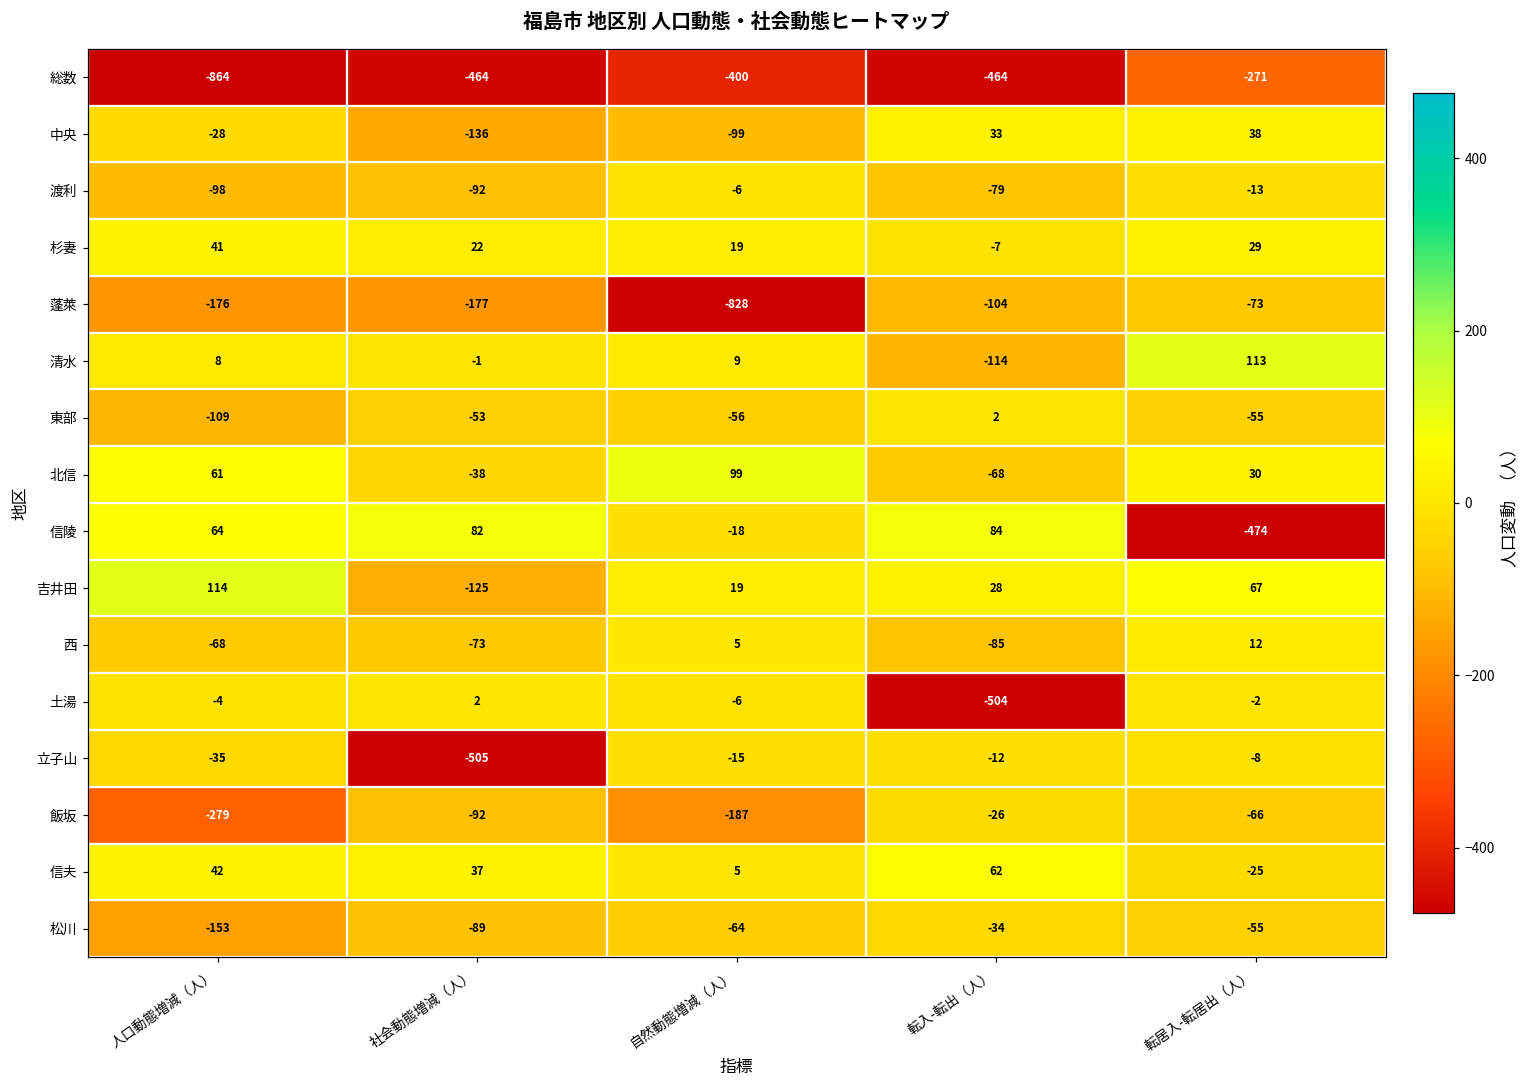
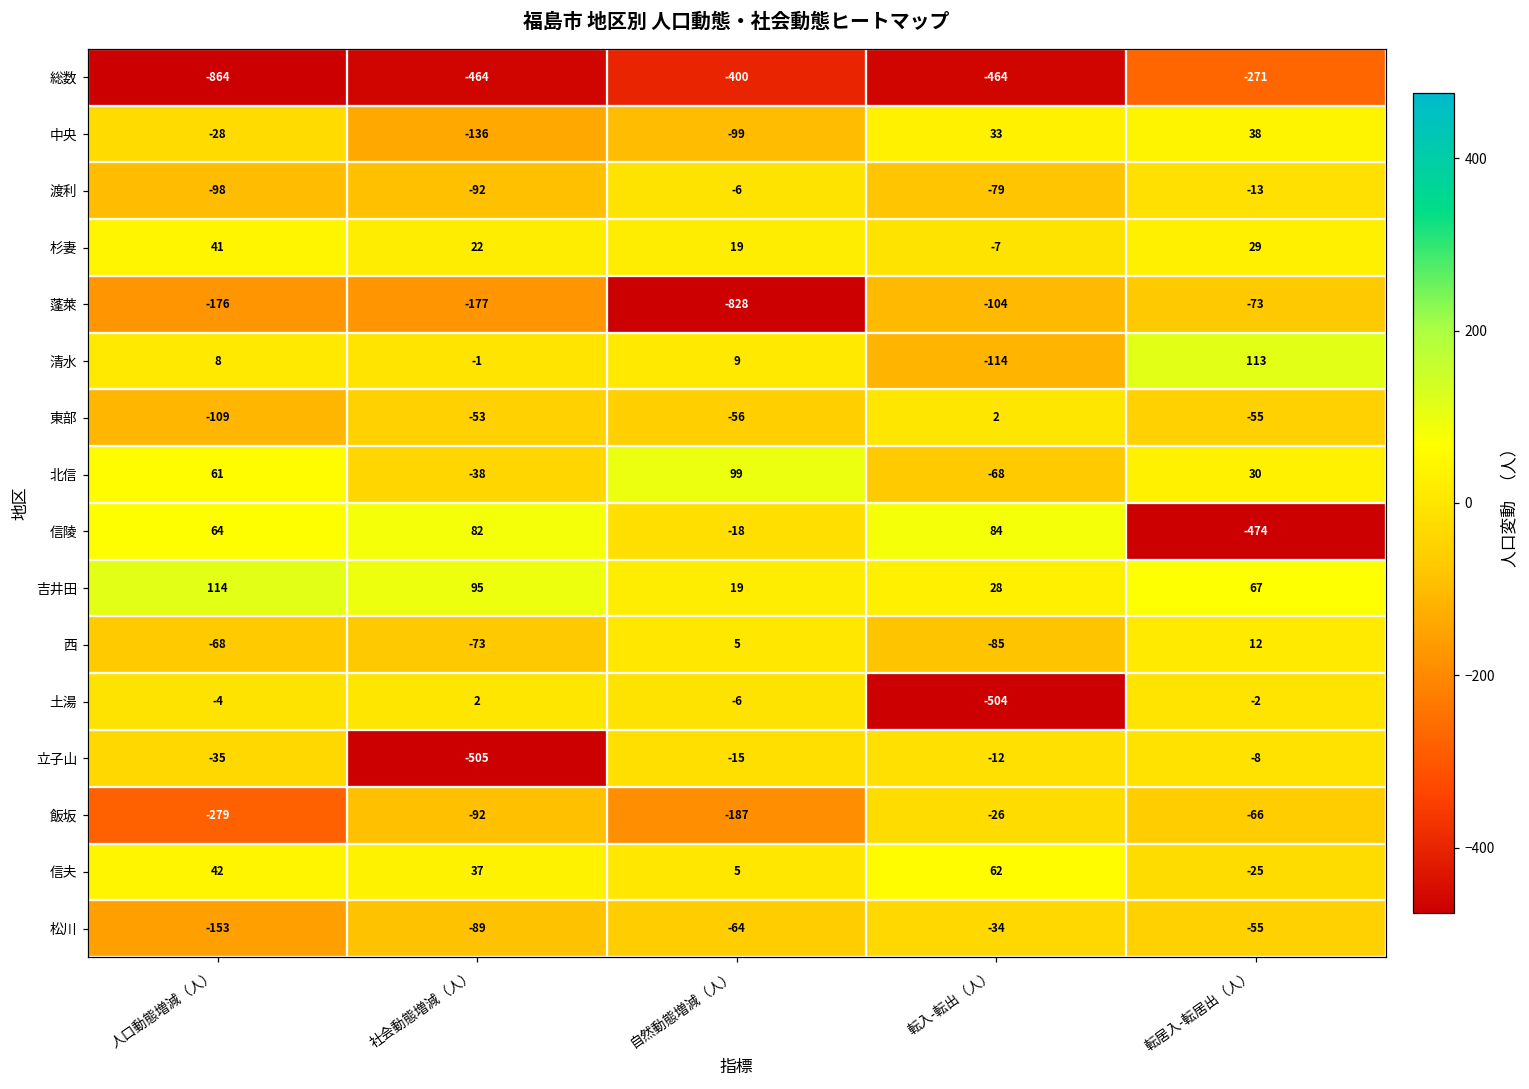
  {
    "総数": {
      "人口動態増減（人）": -864,
      "社会動態増減（人）": -464,
      "自然動態増減（人）": -400,
      "転入-転出（人）": -464,
      "転居入-転居出（人）": -271
    },
    "中央": {
      "人口動態増減（人）": -28,
      "社会動態増減（人）": -136,
      "自然動態増減（人）": -99,
      "転入-転出（人）": 33,
      "転居入-転居出（人）": 38
    },
    "渡利": {
      "人口動態増減（人）": -98,
      "社会動態増減（人）": -92,
      "自然動態増減（人）": -6,
      "転入-転出（人）": -79,
      "転居入-転居出（人）": -13
    },
    "杉妻": {
      "人口動態増減（人）": 41,
      "社会動態増減（人）": 22,
      "自然動態増減（人）": 19,
      "転入-転出（人）": -7,
      "転居入-転居出（人）": 29
    },
    "蓬萊": {
      "人口動態増減（人）": -176,
      "社会動態増減（人）": -177,
      "自然動態増減（人）": -828,
      "転入-転出（人）": -104,
      "転居入-転居出（人）": -73
    },
    "清水": {
      "人口動態増減（人）": 8,
      "社会動態増減（人）": -1,
      "自然動態増減（人）": 9,
      "転入-転出（人）": -114,
      "転居入-転居出（人）": 113
    },
    "東部": {
      "人口動態増減（人）": -109,
      "社会動態増減（人）": -53,
      "自然動態増減（人）": -56,
      "転入-転出（人）": 2,
      "転居入-転居出（人）": -55
    },
    "北信": {
      "人口動態増減（人）": 61,
      "社会動態増減（人）": -38,
      "自然動態増減（人）": 99,
      "転入-転出（人）": -68,
      "転居入-転居出（人）": 30
    },
    "信陵": {
      "人口動態増減（人）": 64,
      "社会動態増減（人）": 82,
      "自然動態増減（人）": -18,
      "転入-転出（人）": 84,
      "転居入-転居出（人）": -474
    },
    "吉井田": {
      "人口動態増減（人）": 114,
-     "社会動態増減（人）": -125,
+     "社会動態増減（人）": 95,
      "自然動態増減（人）": 19,
      "転入-転出（人）": 28,
      "転居入-転居出（人）": 67
    },
    "西": {
      "人口動態増減（人）": -68,
      "社会動態増減（人）": -73,
      "自然動態増減（人）": 5,
      "転入-転出（人）": -85,
      "転居入-転居出（人）": 12
    },
    "土湯": {
      "人口動態増減（人）": -4,
      "社会動態増減（人）": 2,
      "自然動態増減（人）": -6,
      "転入-転出（人）": -504,
      "転居入-転居出（人）": -2
    },
    "立子山": {
      "人口動態増減（人）": -35,
      "社会動態増減（人）": -505,
      "自然動態増減（人）": -15,
      "転入-転出（人）": -12,
      "転居入-転居出（人）": -8
    },
    "飯坂": {
      "人口動態増減（人）": -279,
      "社会動態増減（人）": -92,
      "自然動態増減（人）": -187,
      "転入-転出（人）": -26,
      "転居入-転居出（人）": -66
    },
    "信夫": {
      "人口動態増減（人）": 42,
      "社会動態増減（人）": 37,
      "自然動態増減（人）": 5,
      "転入-転出（人）": 62,
      "転居入-転居出（人）": -25
    },
    "松川": {
      "人口動態増減（人）": -153,
      "社会動態増減（人）": -89,
      "自然動態増減（人）": -64,
      "転入-転出（人）": -34,
      "転居入-転居出（人）": -55
    }
  }
